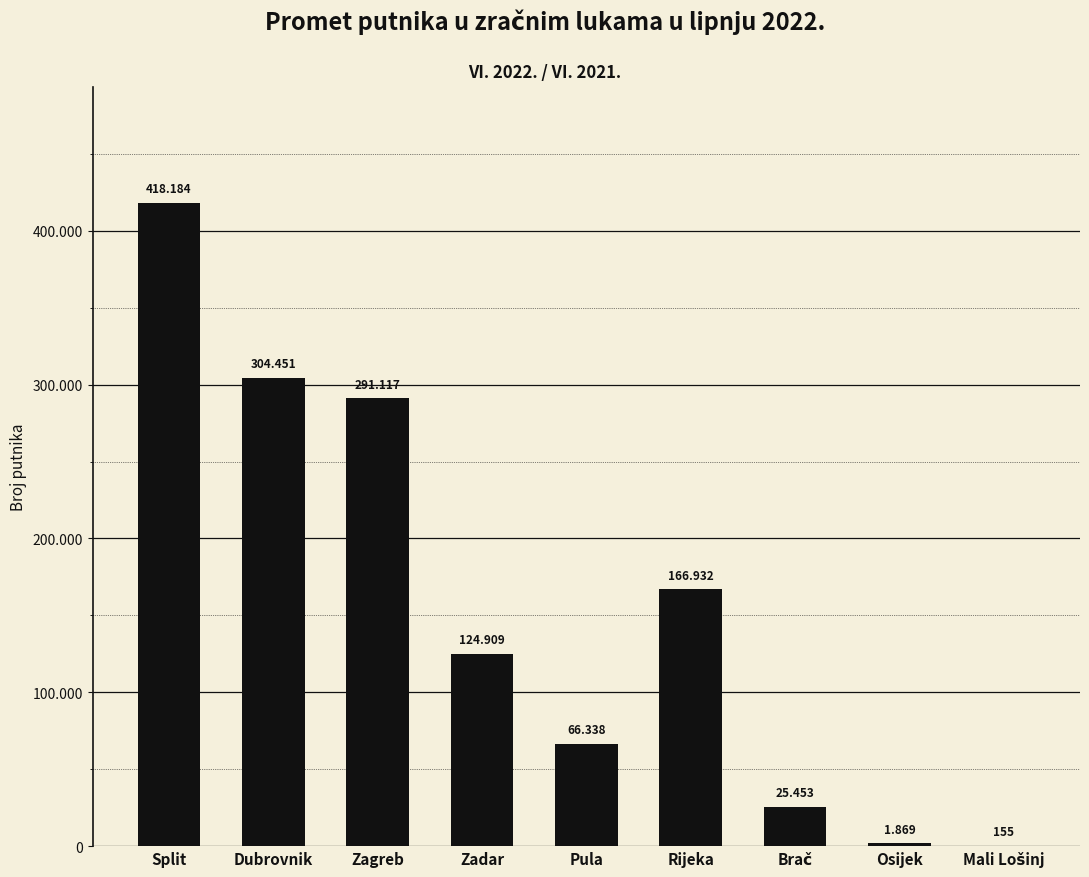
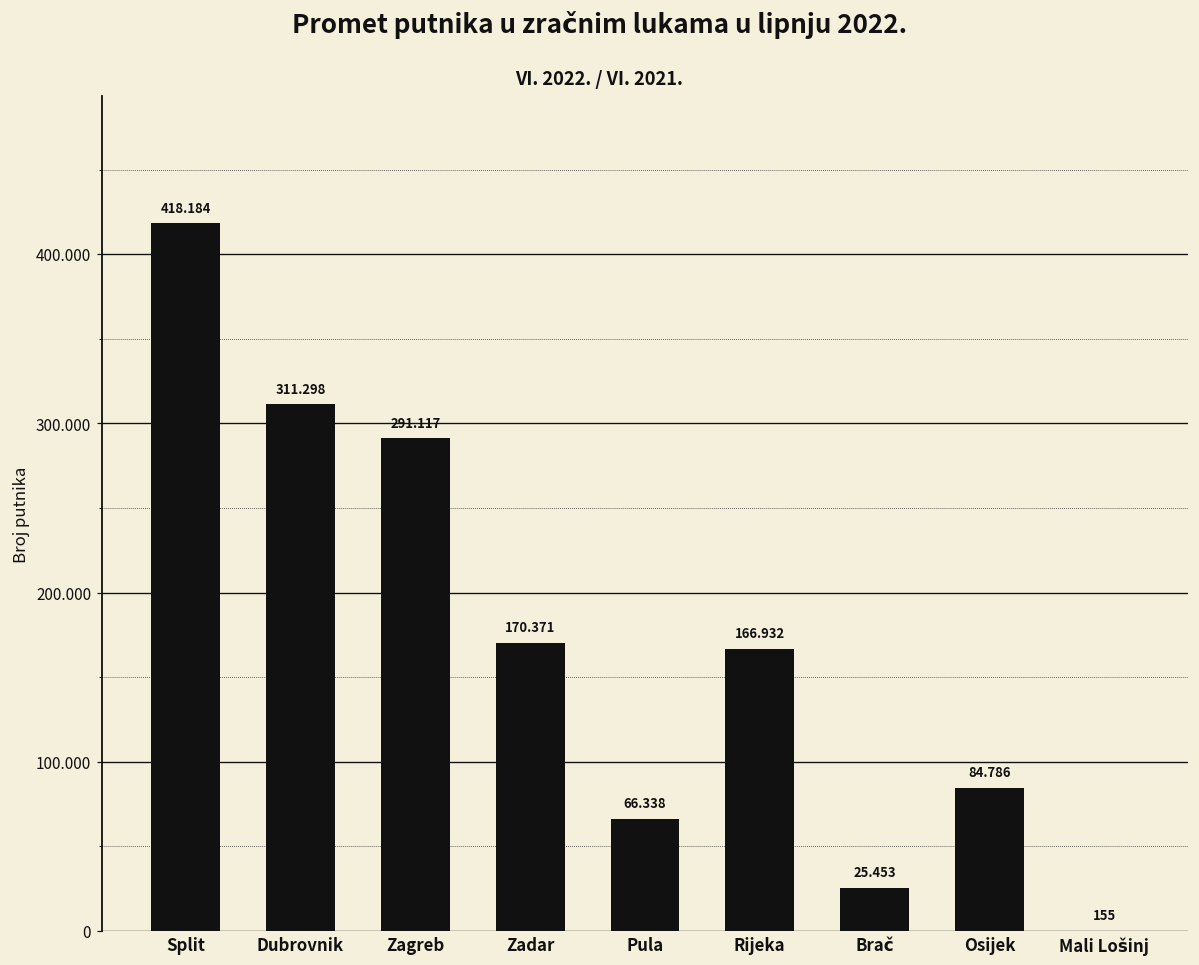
  {
-   "Dubrovnik": 304.451,
-   "Zadar": 124.909,
-   "Osijek": 1.869,
+   "Dubrovnik": 311.298,
+   "Zadar": 170.371,
+   "Osijek": 84.786,
    "Mali Lošinj": 155
  }
